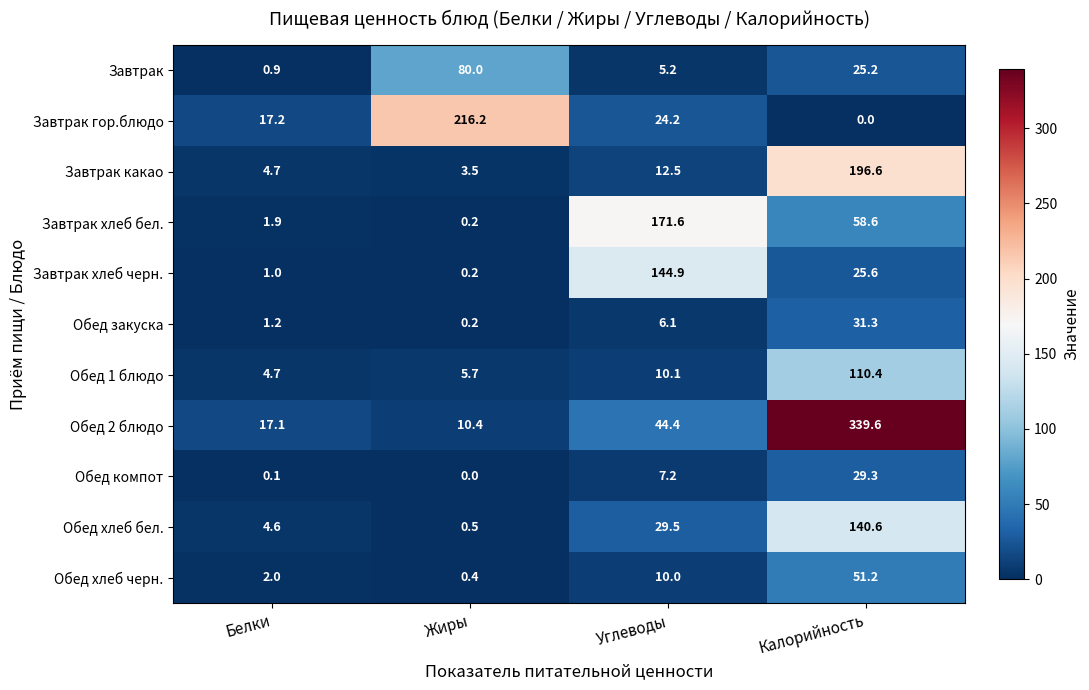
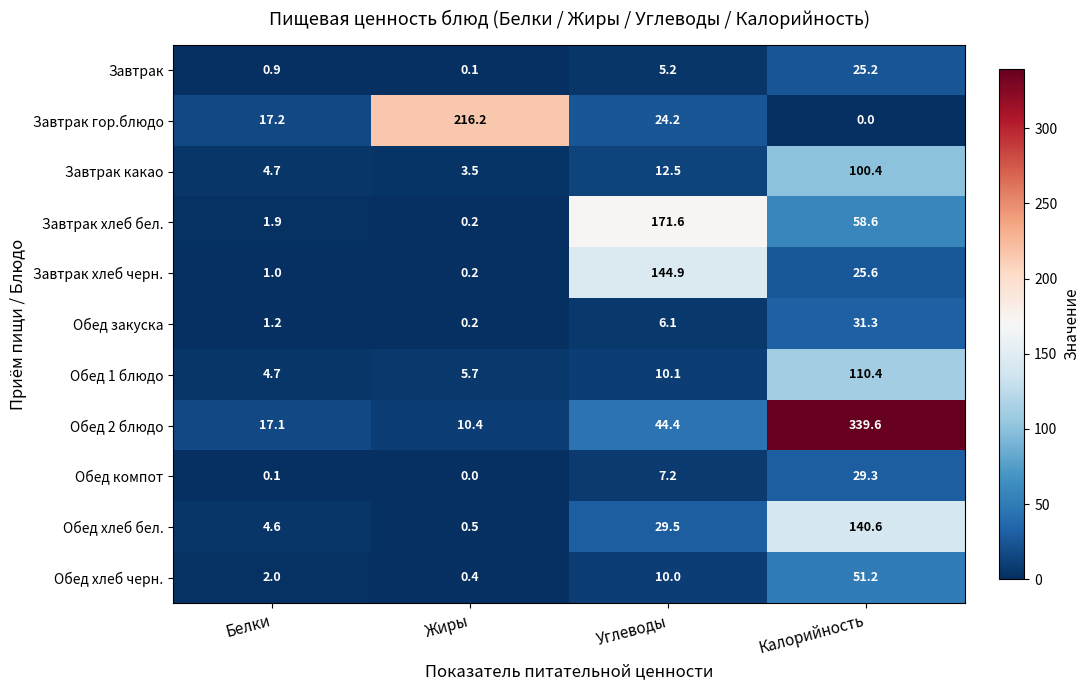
  {
    "Завтрак": {
      "Белки": 0.9,
-     "Жиры": 80.0,
+     "Жиры": 0.1,
      "Углеводы": 5.2,
      "Калорийность": 25.2
    },
    "Завтрак гор.блюдо": {
      "Белки": 17.2,
      "Жиры": 216.2,
      "Углеводы": 24.2,
      "Калорийность": 0.0
    },
    "Завтрак какао": {
      "Белки": 4.7,
      "Жиры": 3.5,
      "Углеводы": 12.5,
-     "Калорийность": 196.6
+     "Калорийность": 100.4
    },
    "Завтрак хлеб бел.": {
      "Белки": 1.9,
      "Жиры": 0.2,
      "Углеводы": 171.6,
      "Калорийность": 58.6
    },
    "Завтрак хлеб черн.": {
      "Белки": 1.0,
      "Жиры": 0.2,
      "Углеводы": 144.9,
      "Калорийность": 25.6
    },
    "Обед закуска": {
      "Белки": 1.2,
      "Жиры": 0.2,
      "Углеводы": 6.1,
      "Калорийность": 31.3
    },
    "Обед 1 блюдо": {
      "Белки": 4.7,
      "Жиры": 5.7,
      "Углеводы": 10.1,
      "Калорийность": 110.4
    },
    "Обед 2 блюдо": {
      "Белки": 17.1,
      "Жиры": 10.4,
      "Углеводы": 44.4,
      "Калорийность": 339.6
    },
    "Обед компот": {
      "Белки": 0.1,
      "Жиры": 0.0,
      "Углеводы": 7.2,
      "Калорийность": 29.3
    },
    "Обед хлеб бел.": {
      "Белки": 4.6,
      "Жиры": 0.5,
      "Углеводы": 29.5,
      "Калорийность": 140.6
    },
    "Обед хлеб черн.": {
      "Белки": 2.0,
      "Жиры": 0.4,
      "Углеводы": 10.0,
      "Калорийность": 51.2
    }
  }
